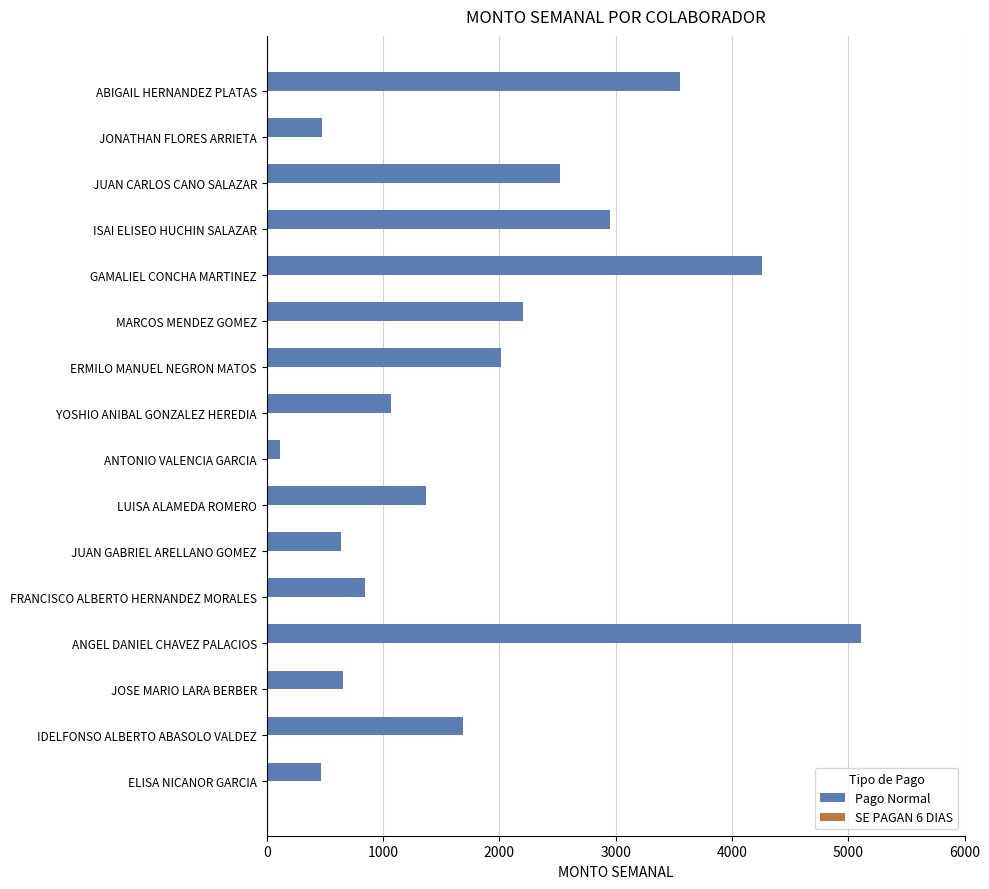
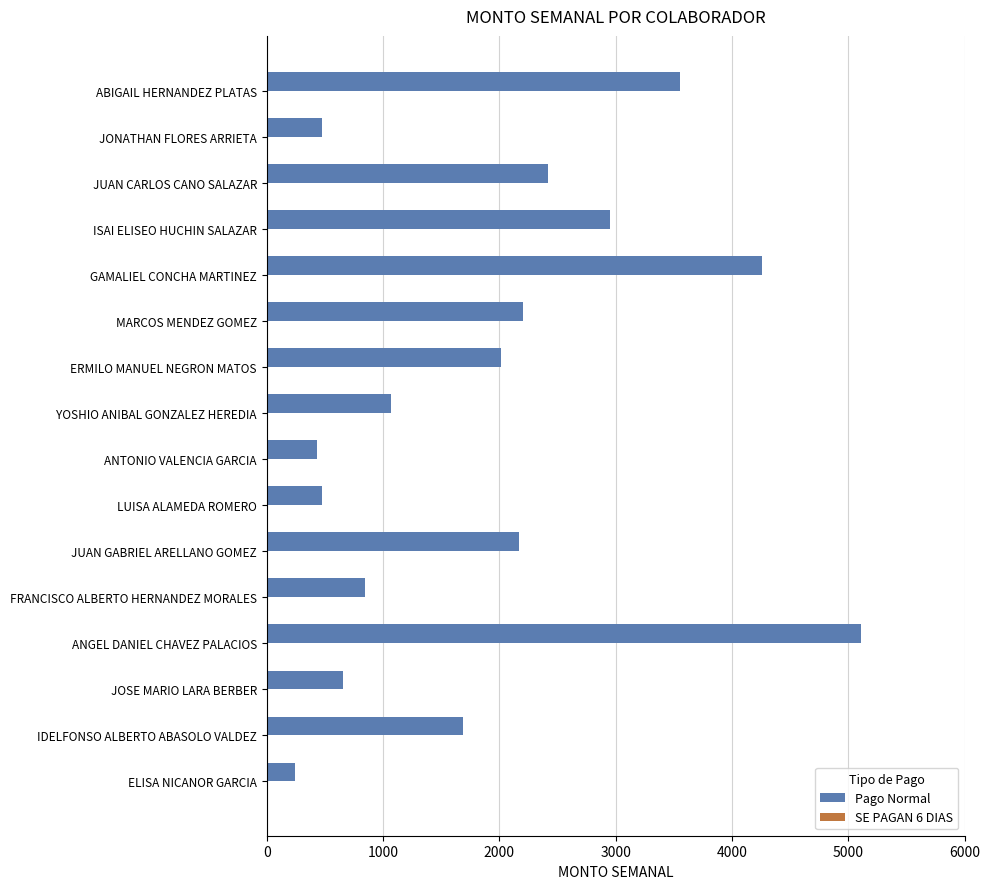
  {
    "Pago Normal": {
      "ABIGAIL HERNANDEZ PLATAS": 3550,
      "JONATHAN FLORES ARRIETA": 480,
-     "JUAN CARLOS CANO SALAZAR": 2520,
+     "JUAN CARLOS CANO SALAZAR": 2420,
      "ISAI ELISEO HUCHIN SALAZAR": 2950,
      "GAMALIEL CONCHA MARTINEZ": 4260,
      "MARCOS MENDEZ GOMEZ": 2200,
      "ERMILO MANUEL NEGRON MATOS": 2010,
      "YOSHIO ANIBAL GONZALEZ HEREDIA": 1070,
-     "ANTONIO VALENCIA GARCIA": 110,
-     "LUISA ALAMEDA ROMERO": 1370,
-     "JUAN GABRIEL ARELLANO GOMEZ": 640,
+     "ANTONIO VALENCIA GARCIA": 430,
+     "LUISA ALAMEDA ROMERO": 470,
+     "JUAN GABRIEL ARELLANO GOMEZ": 2170,
      "FRANCISCO ALBERTO HERNANDEZ MORALES": 850,
      "ANGEL DANIEL CHAVEZ PALACIOS": 5110,
      "JOSE MARIO LARA BERBER": 660,
      "IDELFONSO ALBERTO ABASOLO VALDEZ": 1690,
-     "ELISA NICANOR GARCIA": 470
+     "ELISA NICANOR GARCIA": 250
    },
    "SE PAGAN 6 DIAS": {
      "ABIGAIL HERNANDEZ PLATAS": 0,
      "JONATHAN FLORES ARRIETA": 0,
      "JUAN CARLOS CANO SALAZAR": 0,
      "ISAI ELISEO HUCHIN SALAZAR": 0,
      "GAMALIEL CONCHA MARTINEZ": 0,
      "MARCOS MENDEZ GOMEZ": 0,
      "ERMILO MANUEL NEGRON MATOS": 0,
      "YOSHIO ANIBAL GONZALEZ HEREDIA": 0,
      "ANTONIO VALENCIA GARCIA": 0,
      "LUISA ALAMEDA ROMERO": 0,
      "JUAN GABRIEL ARELLANO GOMEZ": 0,
      "FRANCISCO ALBERTO HERNANDEZ MORALES": 0,
      "ANGEL DANIEL CHAVEZ PALACIOS": 0,
      "JOSE MARIO LARA BERBER": 0,
      "IDELFONSO ALBERTO ABASOLO VALDEZ": 0,
      "ELISA NICANOR GARCIA": 0
    }
  }
